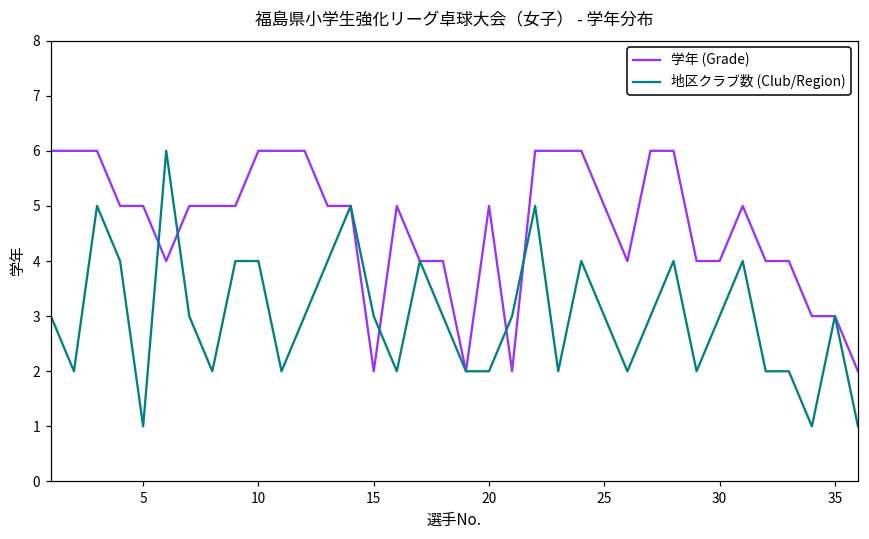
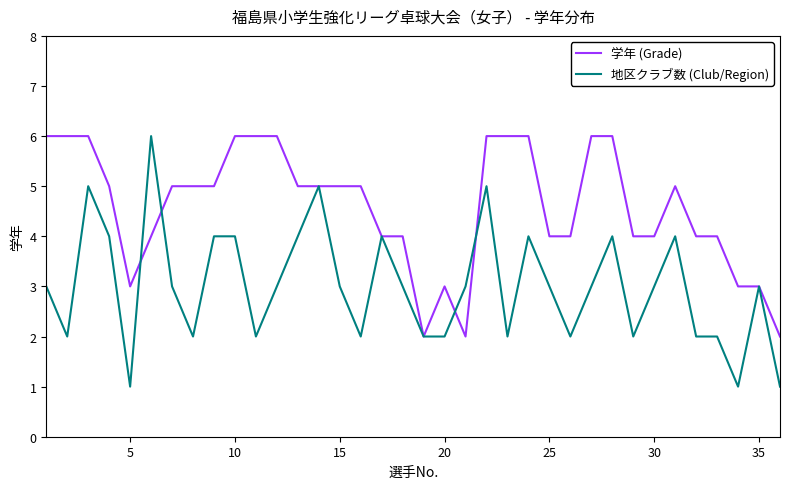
  {
    "学年 (Grade)": {
-     "5": 5,
+     "5": 3,
      "10": 6,
-     "15": 2,
-     "20": 5,
-     "25": 5,
+     "15": 5,
+     "20": 3,
+     "25": 4,
      "30": 4
    },
    "地区クラブ数 (Club/Region)": {
      "5": 1,
      "10": 4,
      "15": 3,
      "20": 2,
      "25": 3,
      "30": 3
    }
  }
